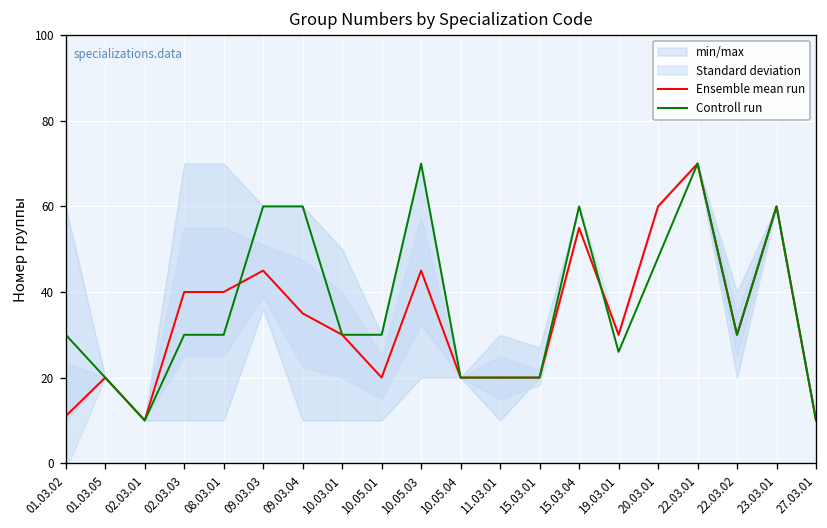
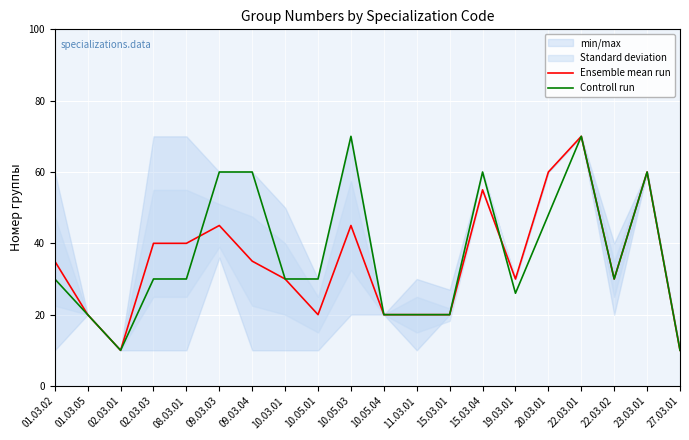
  {
    "Ensemble mean run": {
-     "01.03.02": 11,
+     "01.03.02": 35,
      "02.03.03": 40,
      "08.03.01": 40,
      "09.03.03": 45,
      "09.03.04": 35,
      "10.05.01": 20,
      "10.05.03": 45
    },
    "Controll run": {
      "01.03.02": 30,
      "02.03.03": 30,
      "08.03.01": 30,
      "19.03.01": 26,
      "20.03.01": 48
    }
  }
